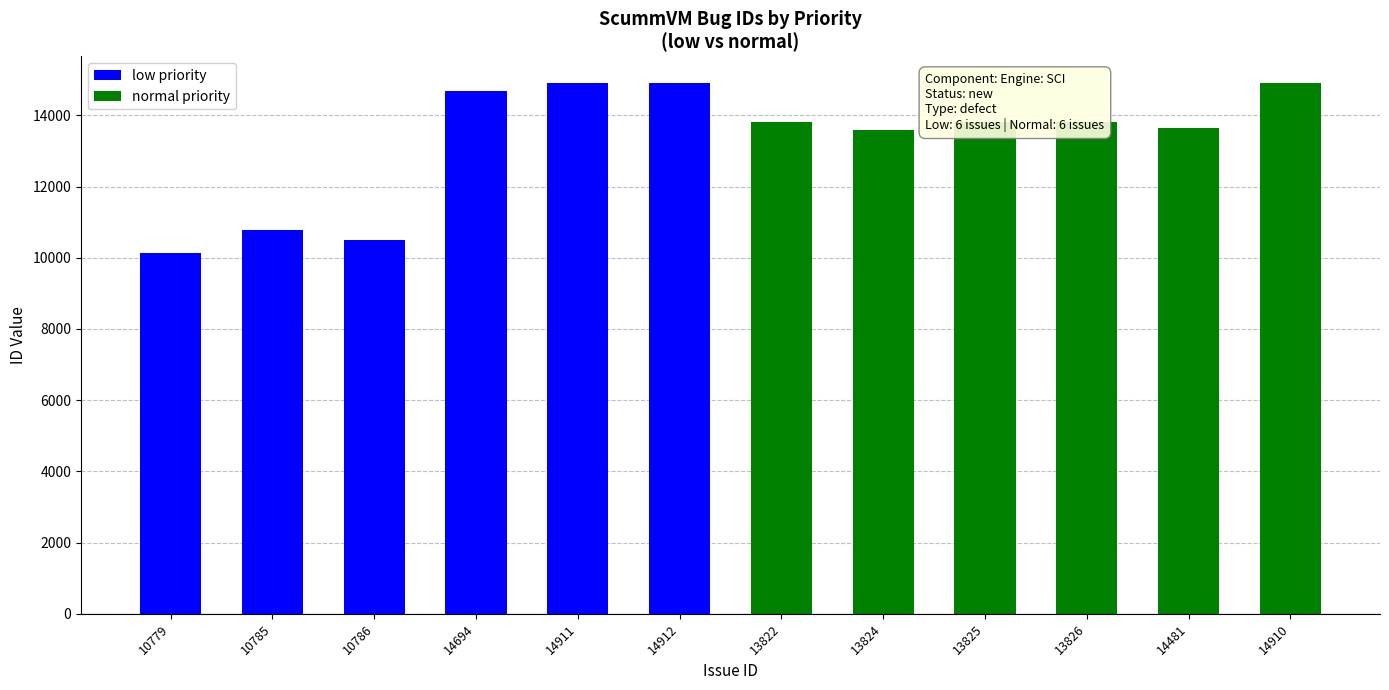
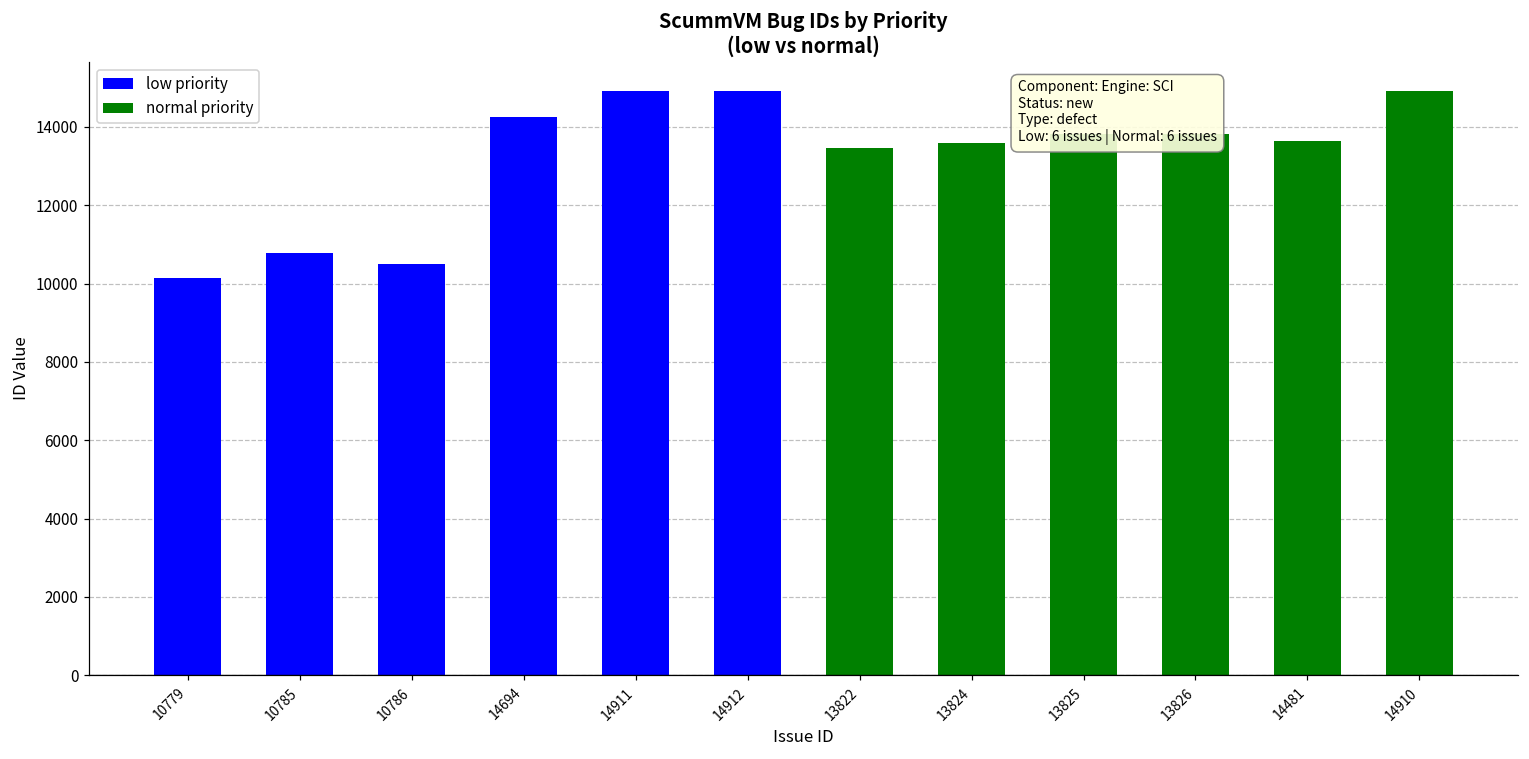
  {
    "low priority": {
      "10779": 10100,
      "10785": 10800,
      "10786": 10500,
-     "14694": 14700,
+     "14694": 14200,
      "14911": 14900,
      "14912": 14900
    },
    "normal priority": {
-     "13822": 13800,
+     "13822": 13500,
      "13824": 13600,
      "14481": 13700,
      "14910": 14900
    }
  }
